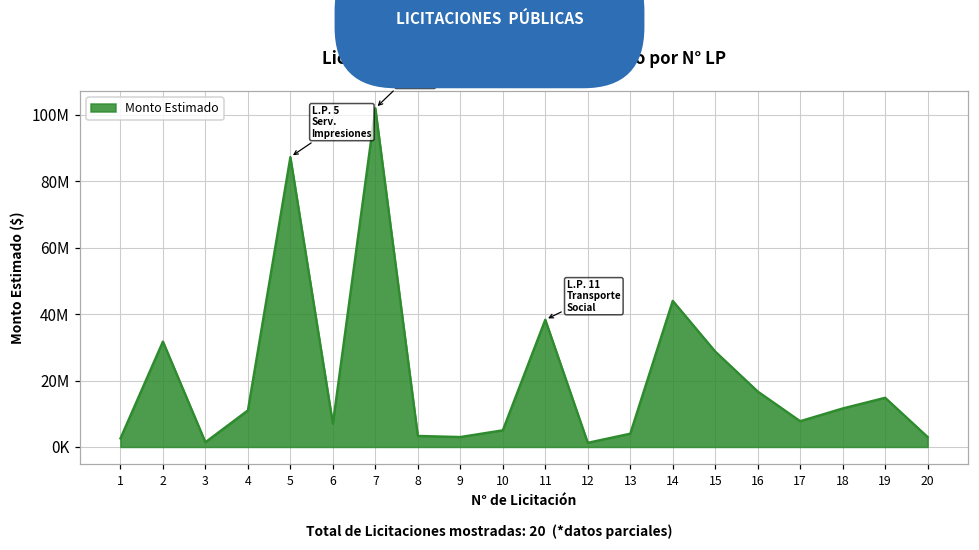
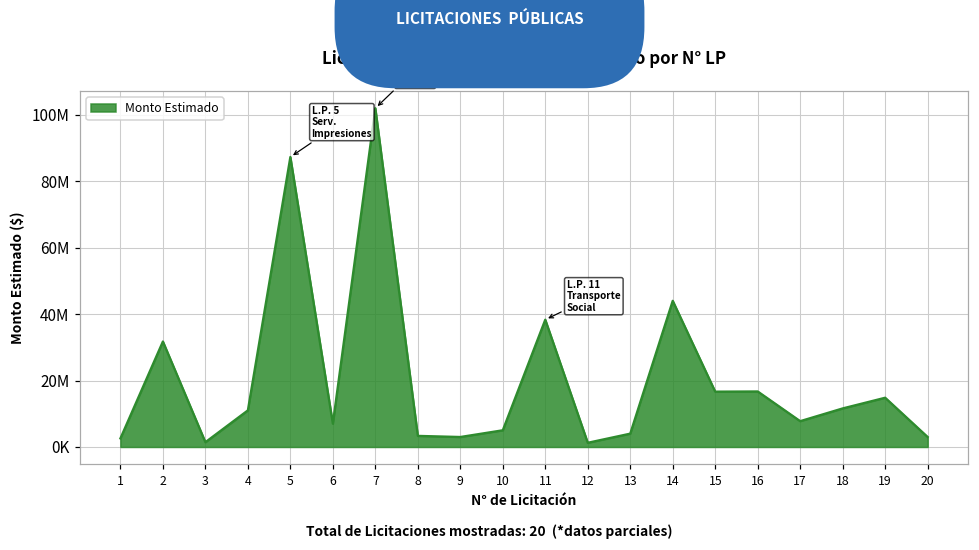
  {
    "1": 3000000,
    "2": 32000000,
    "3": 1000000,
    "4": 11000000,
    "5": 87000000,
    "6": 7000000,
    "8": 3000000,
    "9": 3000000,
    "10": 5000000,
    "12": 1000000,
    "13": 4000000,
    "14": 44000000,
-   "15": 29000000,
+   "15": 17000000,
    "16": 17000000,
    "17": 8000000,
    "18": 12000000,
    "19": 15000000,
    "20": 3000000
  }
